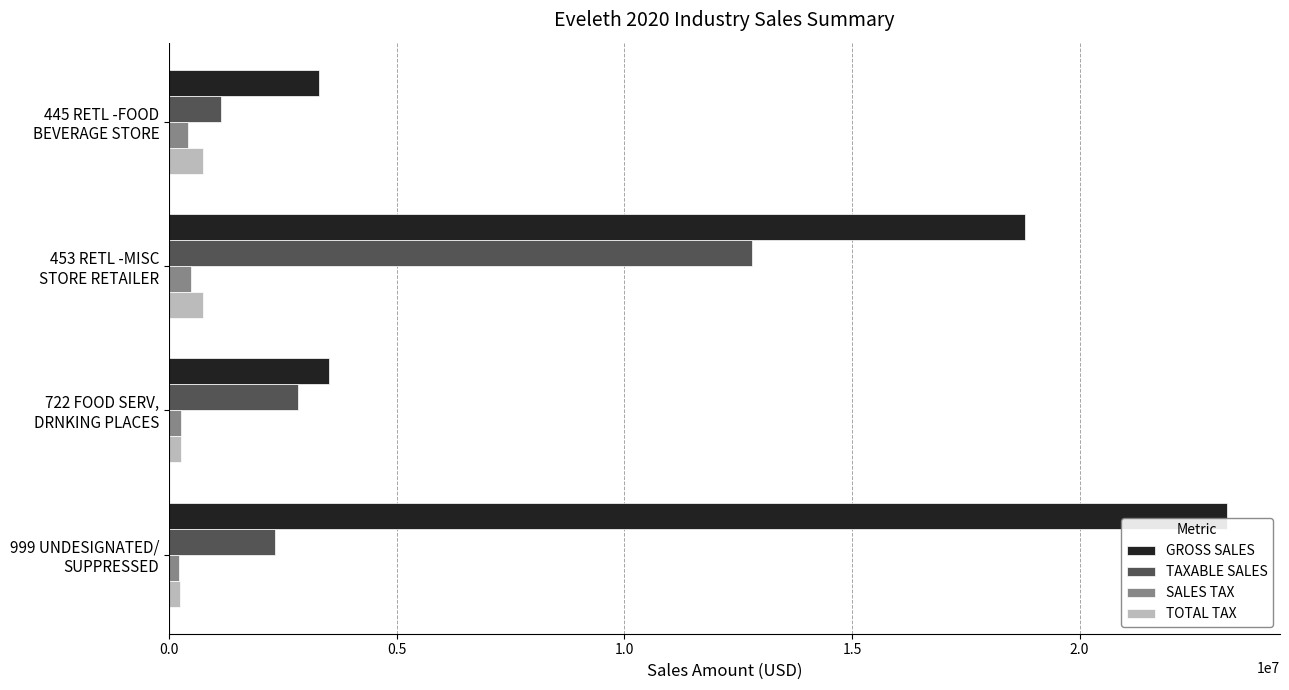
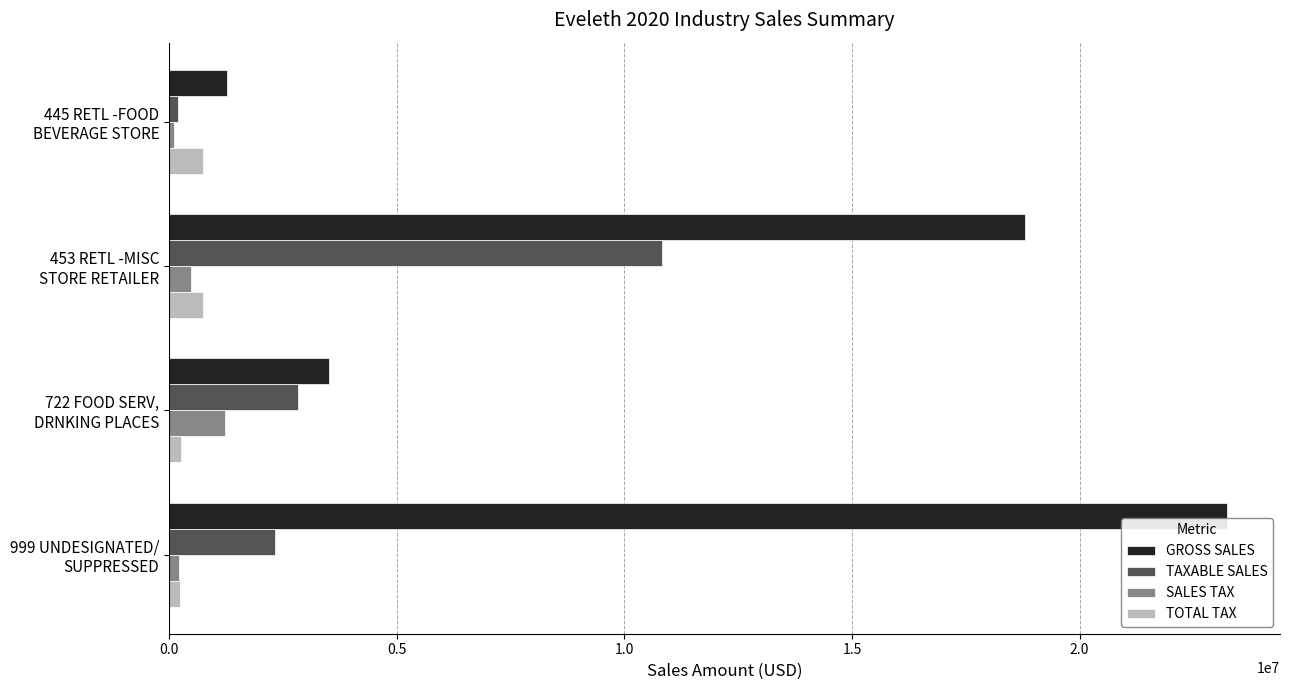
  {
    "GROSS SALES": {
-     "445 RETL -FOOD BEVERAGE STORE": 3300000,
+     "445 RETL -FOOD BEVERAGE STORE": 1300000,
      "453 RETL -MISC STORE RETAILER": 18800000,
      "722 FOOD SERV, DRNKING PLACES": 3500000,
      "999 UNDESIGNATED/ SUPPRESSED": 23200000
    },
    "TAXABLE SALES": {
-     "445 RETL -FOOD BEVERAGE STORE": 1100000,
-     "453 RETL -MISC STORE RETAILER": 12800000,
+     "445 RETL -FOOD BEVERAGE STORE": 200000,
+     "453 RETL -MISC STORE RETAILER": 10800000,
      "722 FOOD SERV, DRNKING PLACES": 2800000,
      "999 UNDESIGNATED/ SUPPRESSED": 2300000
    },
    "SALES TAX": {
-     "445 RETL -FOOD BEVERAGE STORE": 400000,
+     "445 RETL -FOOD BEVERAGE STORE": 100000,
      "453 RETL -MISC STORE RETAILER": 500000,
-     "722 FOOD SERV, DRNKING PLACES": 200000,
+     "722 FOOD SERV, DRNKING PLACES": 1200000,
      "999 UNDESIGNATED/ SUPPRESSED": 200000
    },
    "TOTAL TAX": {
      "445 RETL -FOOD BEVERAGE STORE": 700000,
      "453 RETL -MISC STORE RETAILER": 700000,
      "722 FOOD SERV, DRNKING PLACES": 200000,
      "999 UNDESIGNATED/ SUPPRESSED": 200000
    }
  }
